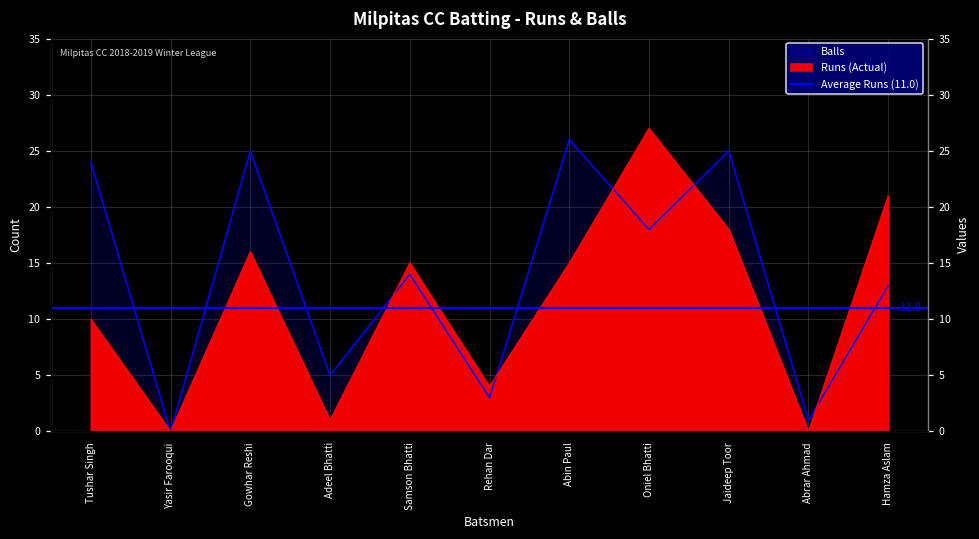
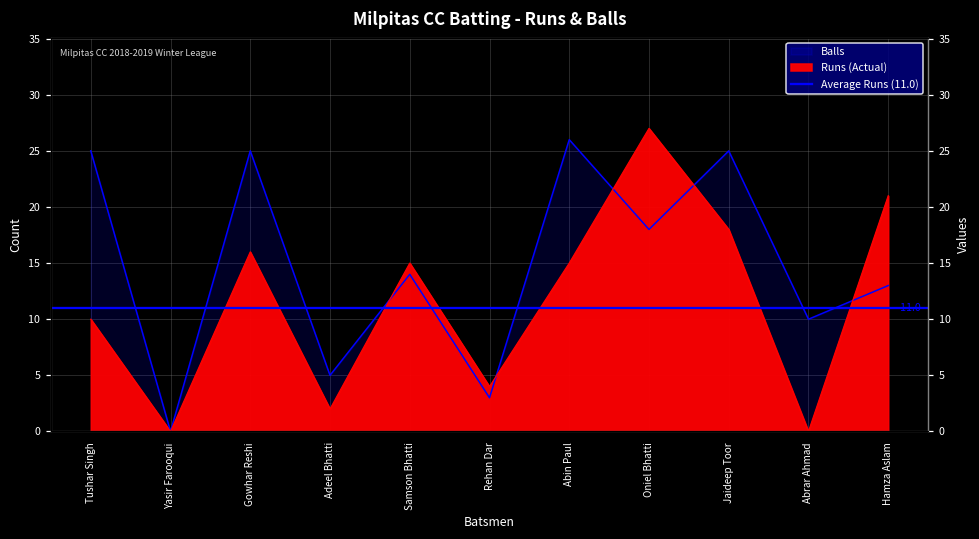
  {
    "Balls": {
-     "Tushar Singh": 24,
+     "Tushar Singh": 25,
      "Gowhar Reshi": 25,
      "Adeel Bhatti": 5,
      "Samson Bhatti": 14,
      "Rehan Dar": 3,
      "Abin Paul": 26,
      "Oniel Bhatti": 18,
      "Jaideep Toor": 25,
-     "Abrar Ahmad": 1
+     "Abrar Ahmad": 10
    },
    "Runs (Actual)": {
      "Tushar Singh": 10,
      "Gowhar Reshi": 16,
-     "Adeel Bhatti": 1,
+     "Adeel Bhatti": 2,
      "Samson Bhatti": 15,
      "Rehan Dar": 4,
      "Abin Paul": 15,
      "Oniel Bhatti": 27,
      "Jaideep Toor": 18,
      "Abrar Ahmad": 0,
      "Hamza Aslam": 21
    }
  }
